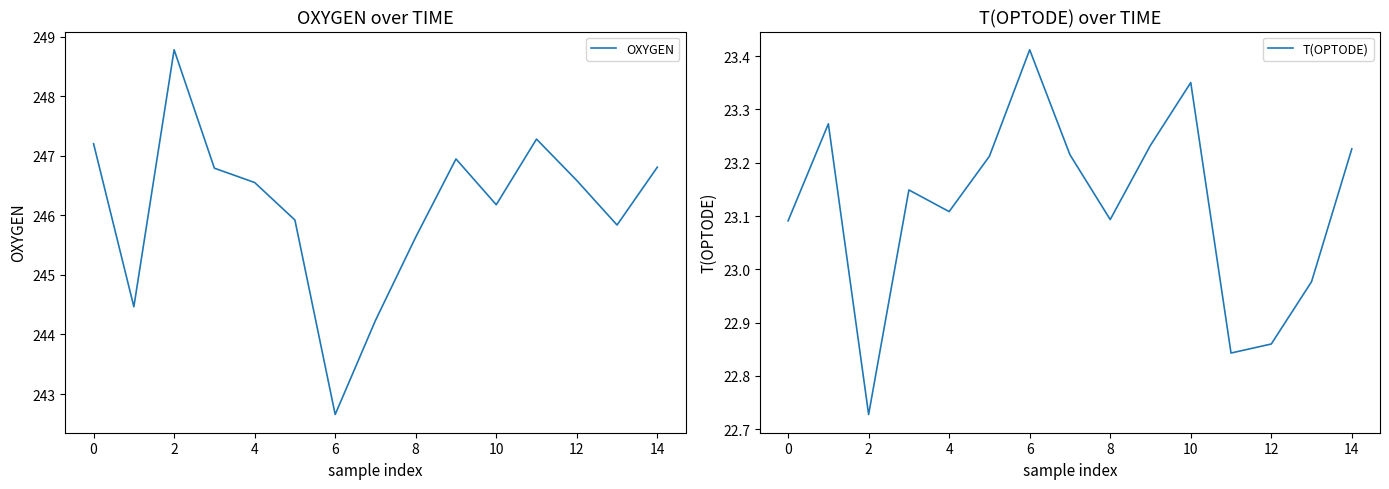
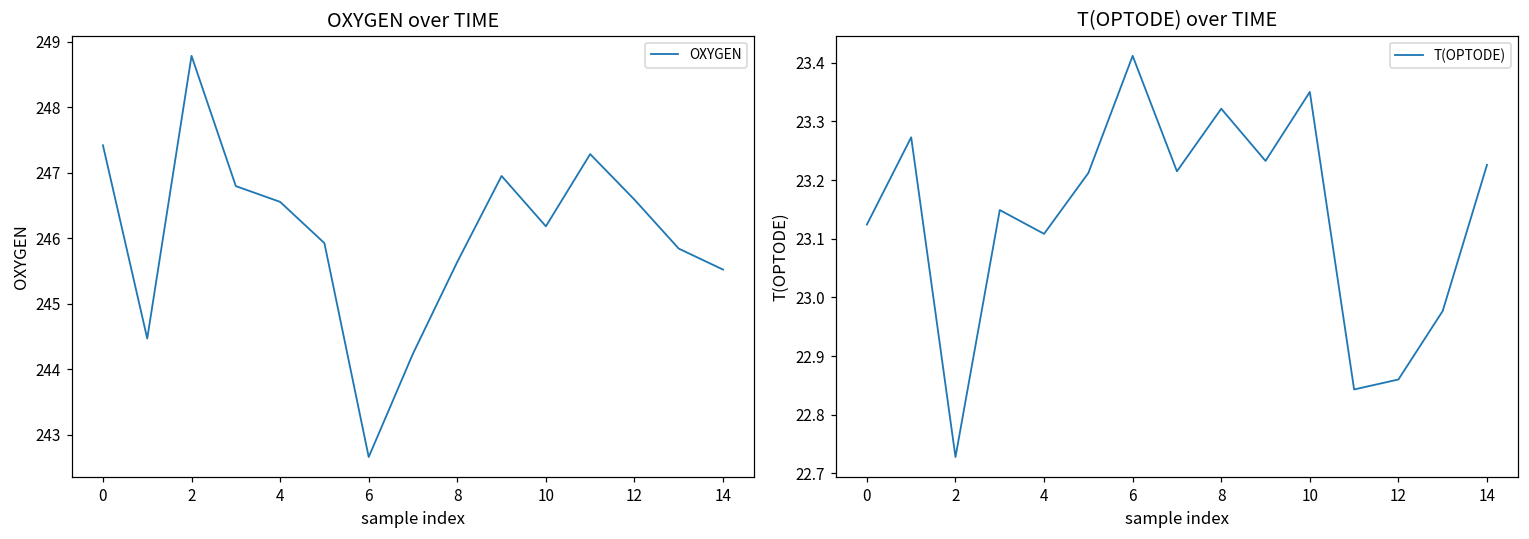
  {
    "OXYGEN over TIME": {
-     "0": 247.2,
+     "0": 247.4,
      "2": 248.8,
      "4": 246.6,
      "6": 242.7,
      "8": 245.6,
      "10": 246.2,
      "12": 246.6,
-     "14": 246.8
+     "14": 245.5
    },
    "T(OPTODE) over TIME": {
-     "0": 23.09,
+     "0": 23.12,
      "2": 22.73,
      "4": 23.11,
      "6": 23.41,
-     "8": 23.09,
+     "8": 23.32,
      "10": 23.35,
      "12": 22.86,
      "14": 23.23
    }
  }
